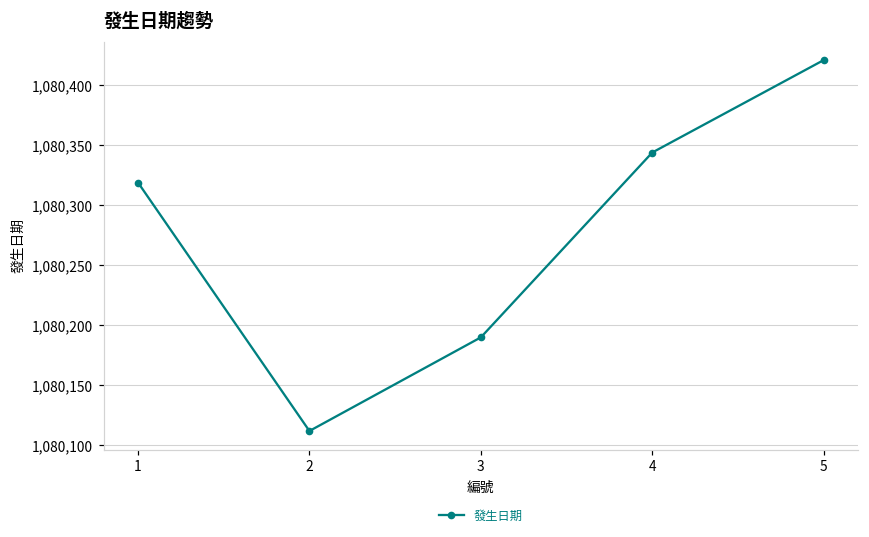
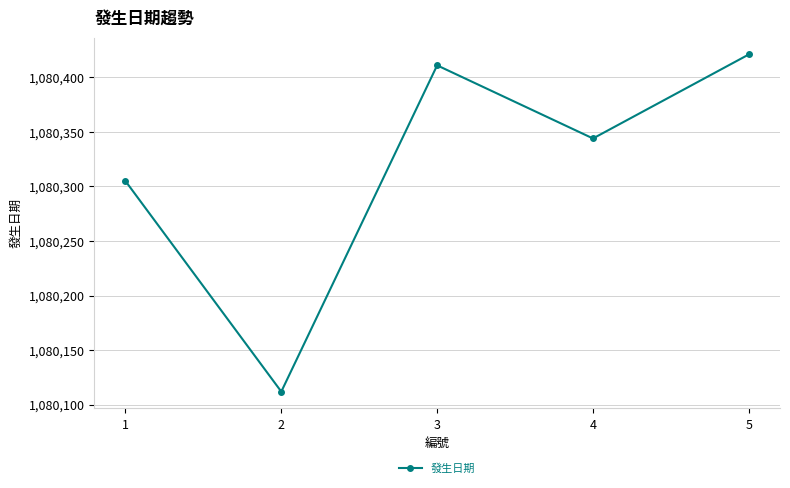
  {
-   "1": "1,080,319",
+   "1": "1,080,305",
    "2": "1,080,112",
-   "3": "1,080,190",
+   "3": "1,080,411",
    "4": "1,080,344",
    "5": "1,080,421"
  }
